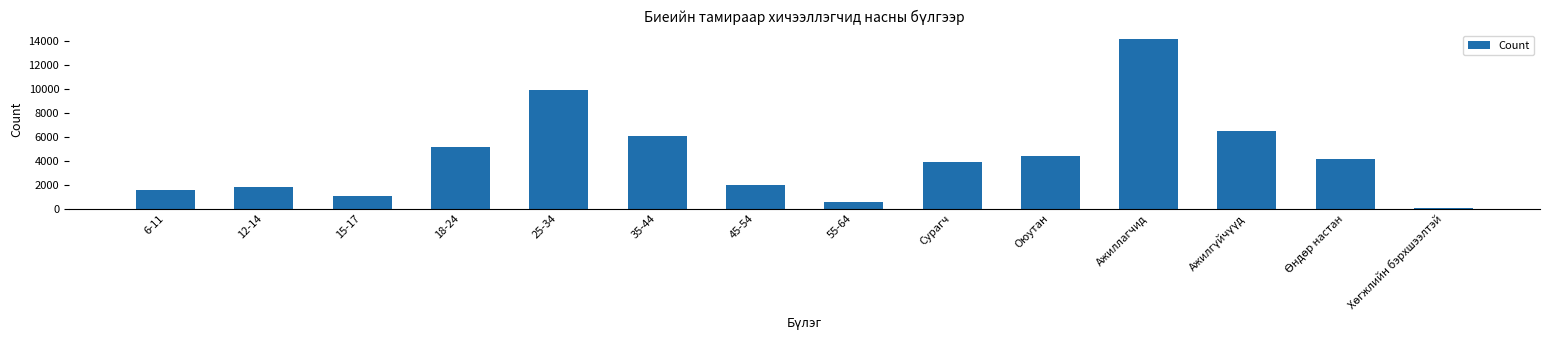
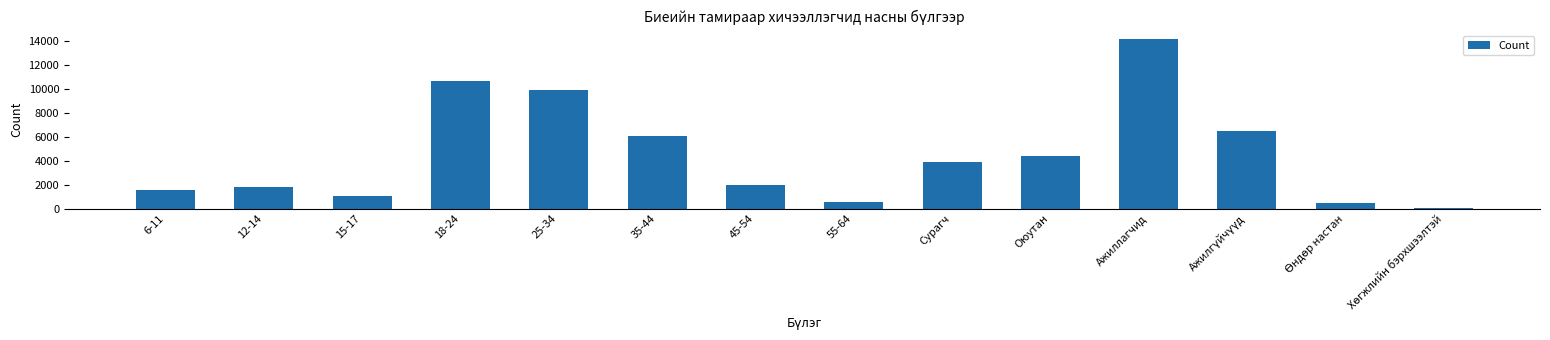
  {
    "6-11": 1600,
    "12-14": 1800,
    "15-17": 1100,
-   "18-24": 5100,
+   "18-24": 10700,
    "25-34": 9900,
    "35-44": 6100,
    "45-54": 2000,
    "55-64": 500,
    "Сурагч": 3900,
    "Оюутан": 4400,
    "Ажиллагчид": 14200,
    "Ажилгүйчүүд": 6400,
-   "Өндөр настан": 4100
+   "Өндөр настан": 500
  }
